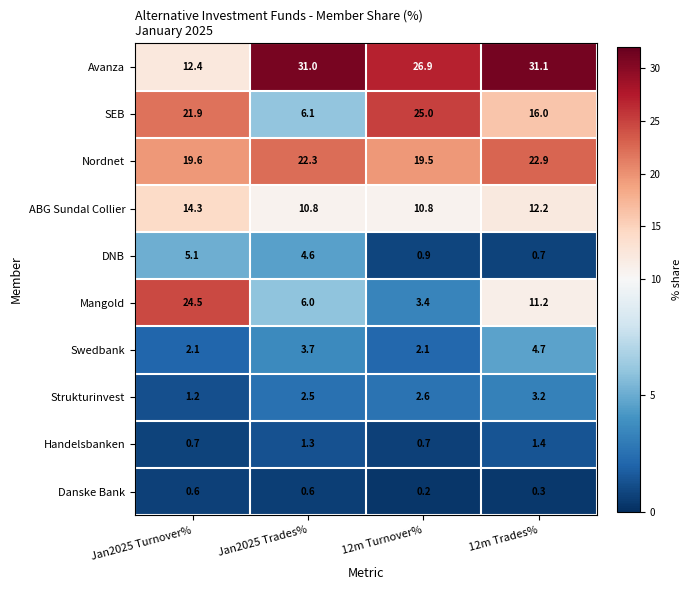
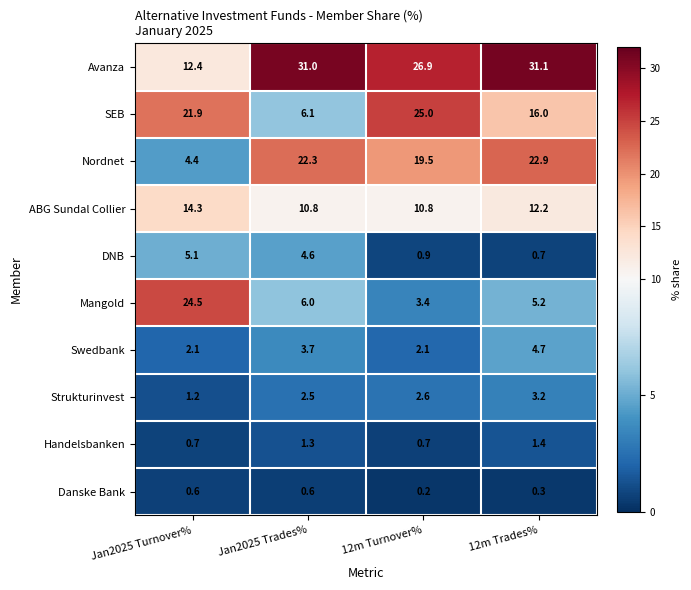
  {
    "Avanza": {
      "Jan2025 Turnover%": 12.4,
      "Jan2025 Trades%": 31.0,
      "12m Turnover%": 26.9,
      "12m Trades%": 31.1
    },
    "SEB": {
      "Jan2025 Turnover%": 21.9,
      "Jan2025 Trades%": 6.1,
      "12m Turnover%": 25.0,
      "12m Trades%": 16.0
    },
    "Nordnet": {
-     "Jan2025 Turnover%": 19.6,
+     "Jan2025 Turnover%": 4.4,
      "Jan2025 Trades%": 22.3,
      "12m Turnover%": 19.5,
      "12m Trades%": 22.9
    },
    "ABG Sundal Collier": {
      "Jan2025 Turnover%": 14.3,
      "Jan2025 Trades%": 10.8,
      "12m Turnover%": 10.8,
      "12m Trades%": 12.2
    },
    "DNB": {
      "Jan2025 Turnover%": 5.1,
      "Jan2025 Trades%": 4.6,
      "12m Turnover%": 0.9,
      "12m Trades%": 0.7
    },
    "Mangold": {
      "Jan2025 Turnover%": 24.5,
      "Jan2025 Trades%": 6.0,
      "12m Turnover%": 3.4,
-     "12m Trades%": 11.2
+     "12m Trades%": 5.2
    },
    "Swedbank": {
      "Jan2025 Turnover%": 2.1,
      "Jan2025 Trades%": 3.7,
      "12m Turnover%": 2.1,
      "12m Trades%": 4.7
    },
    "Strukturinvest": {
      "Jan2025 Turnover%": 1.2,
      "Jan2025 Trades%": 2.5,
      "12m Turnover%": 2.6,
      "12m Trades%": 3.2
    },
    "Handelsbanken": {
      "Jan2025 Turnover%": 0.7,
      "Jan2025 Trades%": 1.3,
      "12m Turnover%": 0.7,
      "12m Trades%": 1.4
    },
    "Danske Bank": {
      "Jan2025 Turnover%": 0.6,
      "Jan2025 Trades%": 0.6,
      "12m Turnover%": 0.2,
      "12m Trades%": 0.3
    }
  }
